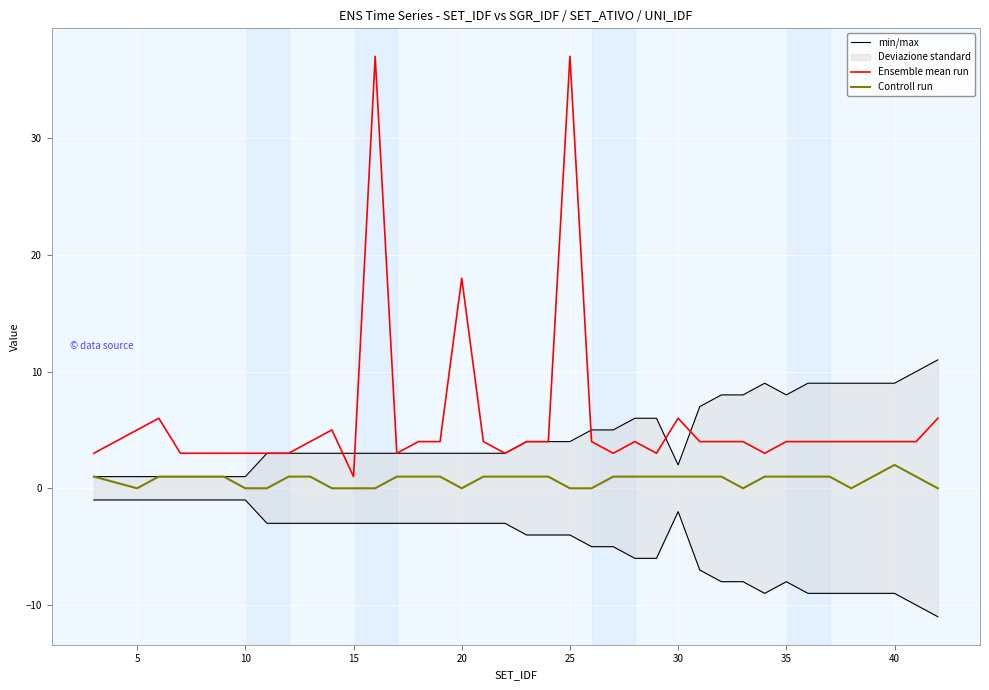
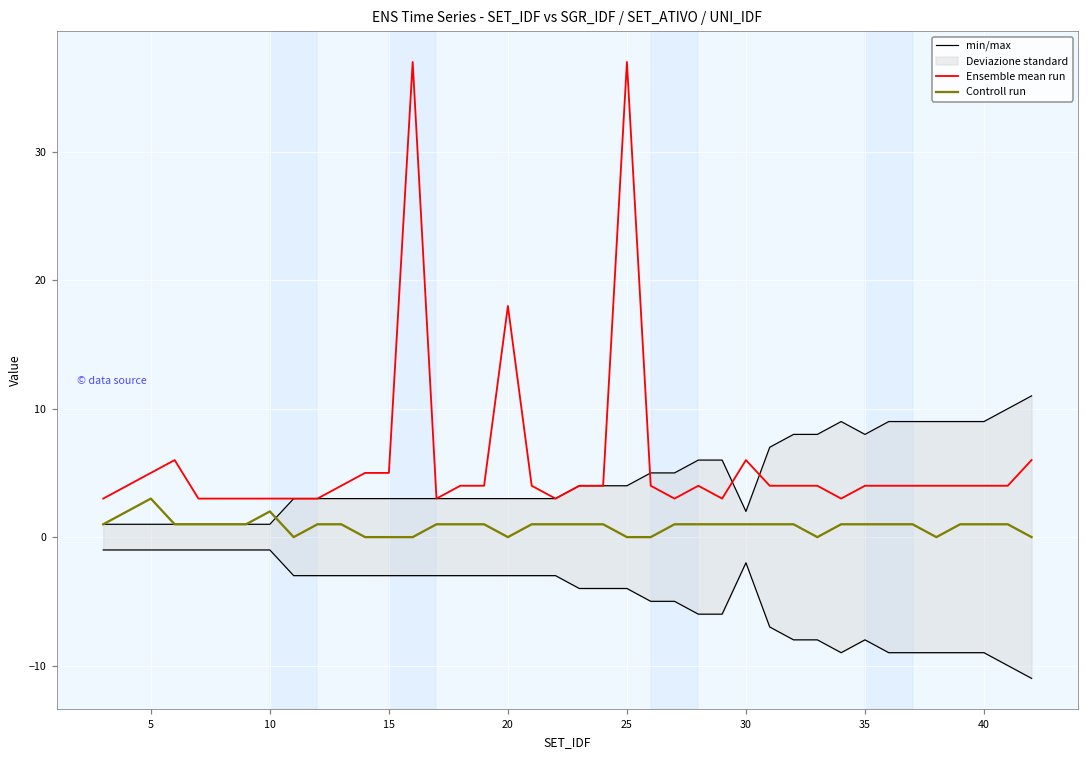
  {
    "Deviazione standard": {
      "5": 1,
      "10": 1,
      "15": 3,
      "20": 3,
      "25": 4,
      "30": 2,
      "35": 8,
      "40": 9
    },
    "Ensemble mean run": {
      "5": 5,
      "10": 3,
-     "15": 1,
+     "15": 5,
      "20": 18,
      "25": 37,
      "30": 6,
      "35": 4,
      "40": 4
    },
    "Controll run": {
-     "5": 0,
-     "10": 0,
+     "5": 3,
+     "10": 2,
      "15": 0,
      "20": 0,
      "25": 0,
      "30": 1,
      "35": 1,
-     "40": 2
+     "40": 1
    }
  }
